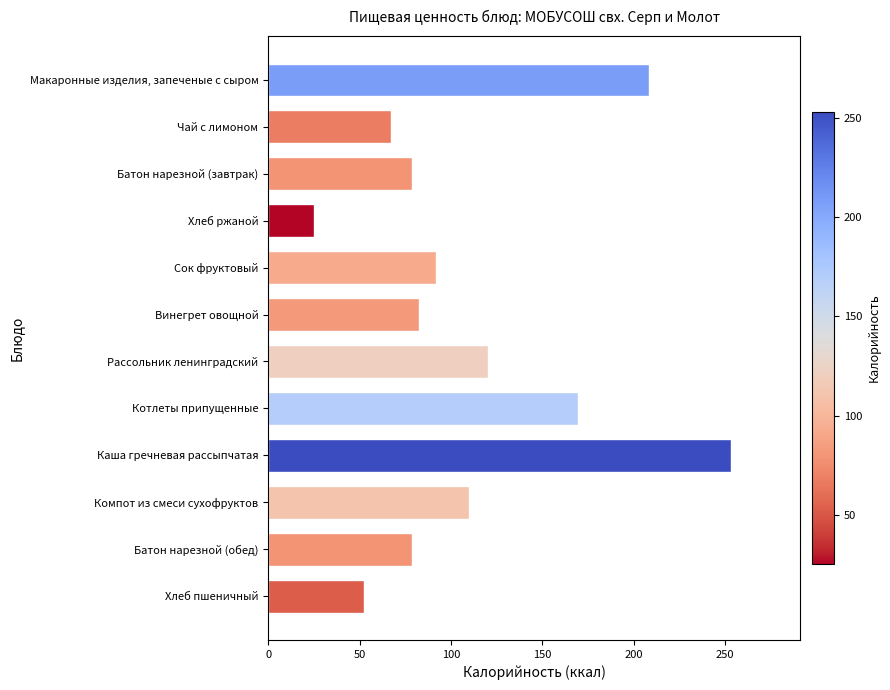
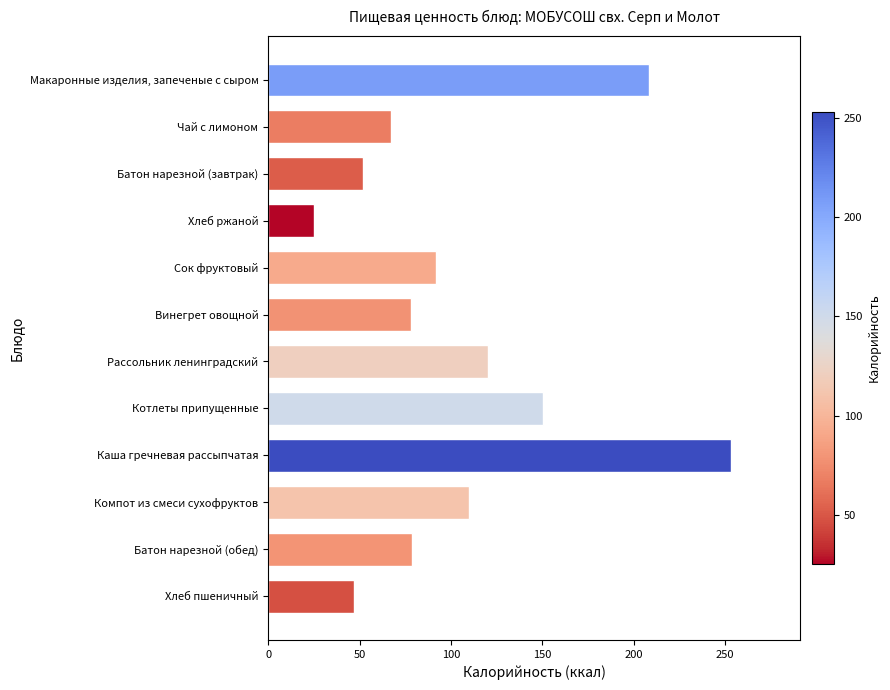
  {
    "Макаронные изделия, запеченые с сыром": 208,
    "Чай с лимоном": 67,
-   "Батон нарезной (завтрак)": 79,
+   "Батон нарезной (завтрак)": 52,
    "Хлеб ржаной": 25,
    "Сок фруктовый": 92,
-   "Винегрет овощной": 83,
+   "Винегрет овощной": 78,
    "Рассольник ленинградский": 120,
-   "Котлеты припущенные": 170,
+   "Котлеты припущенные": 150,
    "Каша гречневая рассыпчатая": 253,
    "Компот из смеси сухофруктов": 110,
    "Батон нарезной (обед)": 79,
-   "Хлеб пшеничный": 52
+   "Хлеб пшеничный": 47
  }
